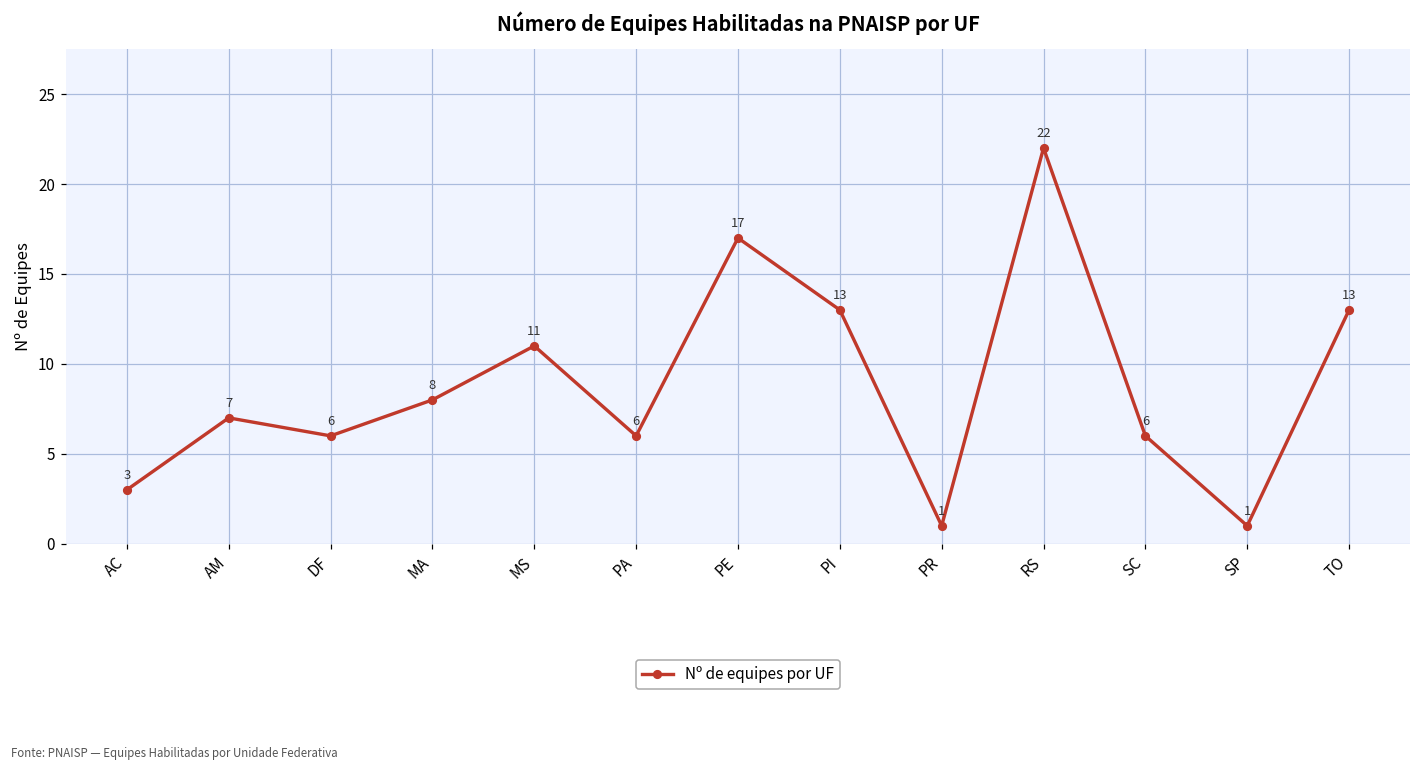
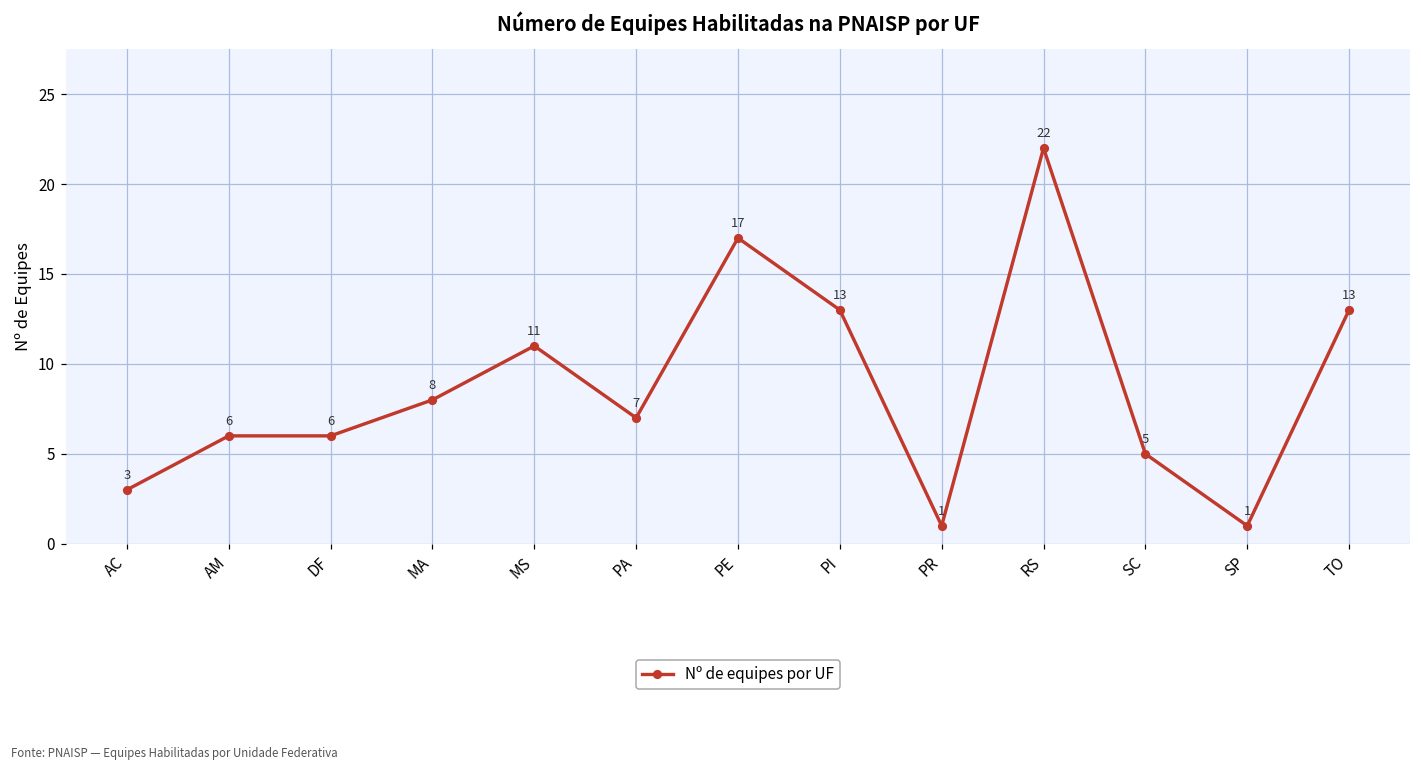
  {
    "AC": 3,
-   "AM": 7,
+   "AM": 6,
    "DF": 6,
    "MA": 8,
    "MS": 11,
-   "PA": 6,
+   "PA": 7,
    "PE": 17,
    "PI": 13,
    "PR": 1,
    "RS": 22,
-   "SC": 6,
+   "SC": 5,
    "SP": 1,
    "TO": 13
  }
